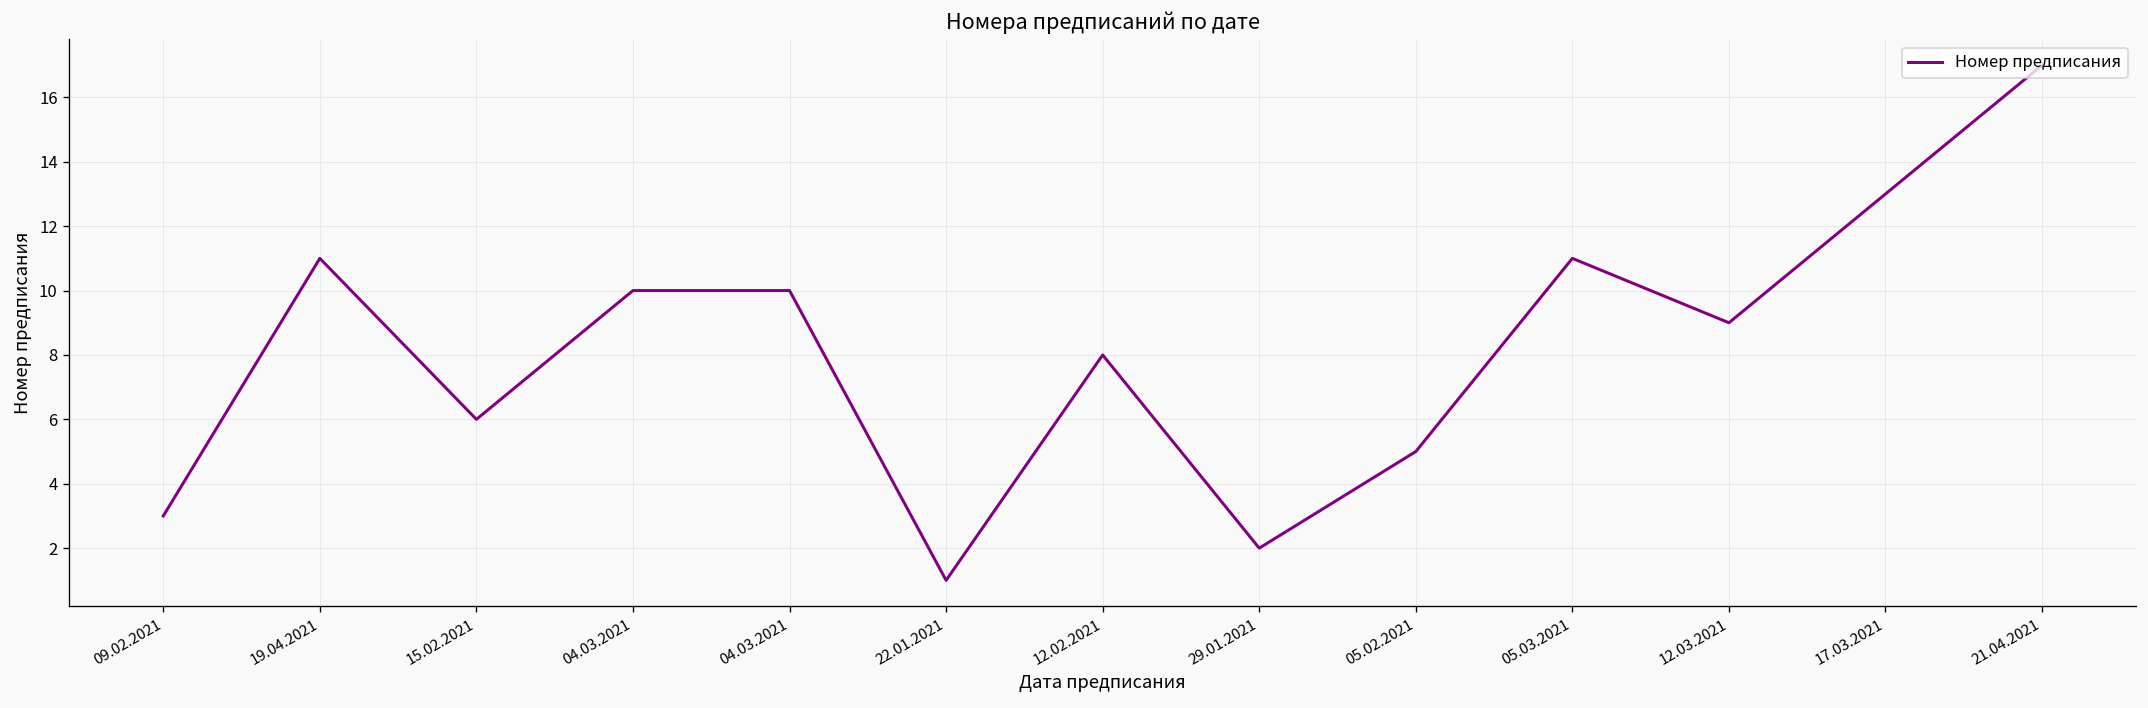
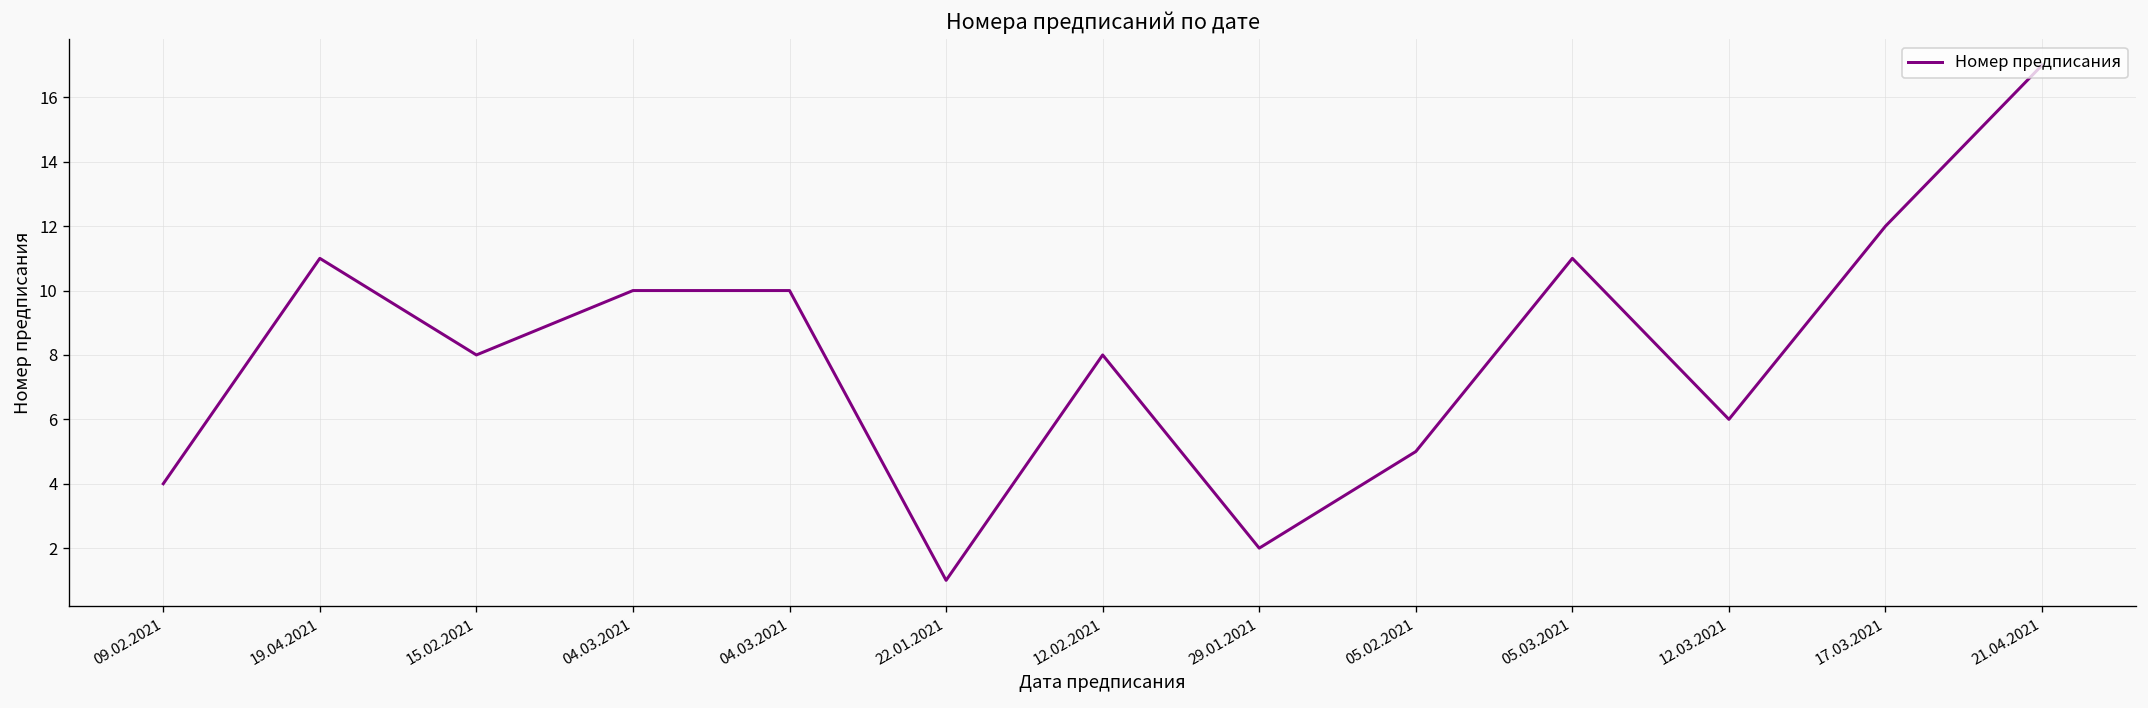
  {
-   "09.02.2021": 3,
+   "09.02.2021": 4,
    "19.04.2021": 11,
-   "15.02.2021": 6,
+   "15.02.2021": 8,
    "22.01.2021": 1,
    "12.02.2021": 8,
    "29.01.2021": 2,
    "05.02.2021": 5,
    "05.03.2021": 11,
-   "12.03.2021": 9,
-   "17.03.2021": 13
+   "12.03.2021": 6,
+   "17.03.2021": 12
  }
